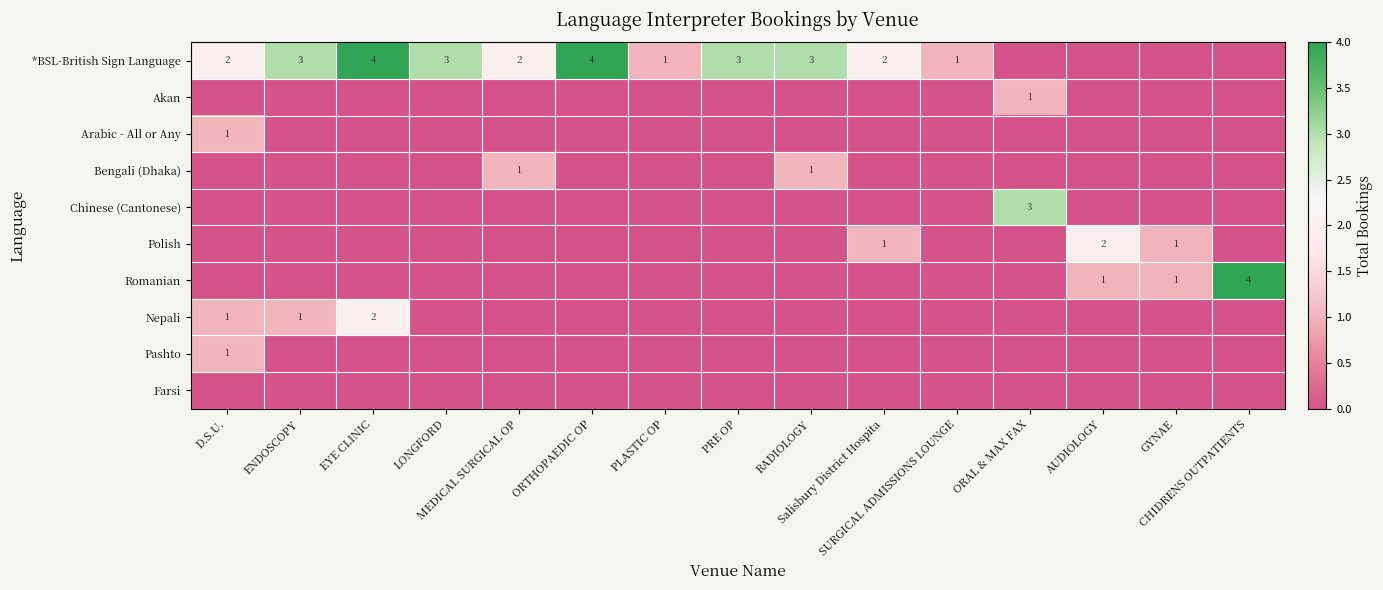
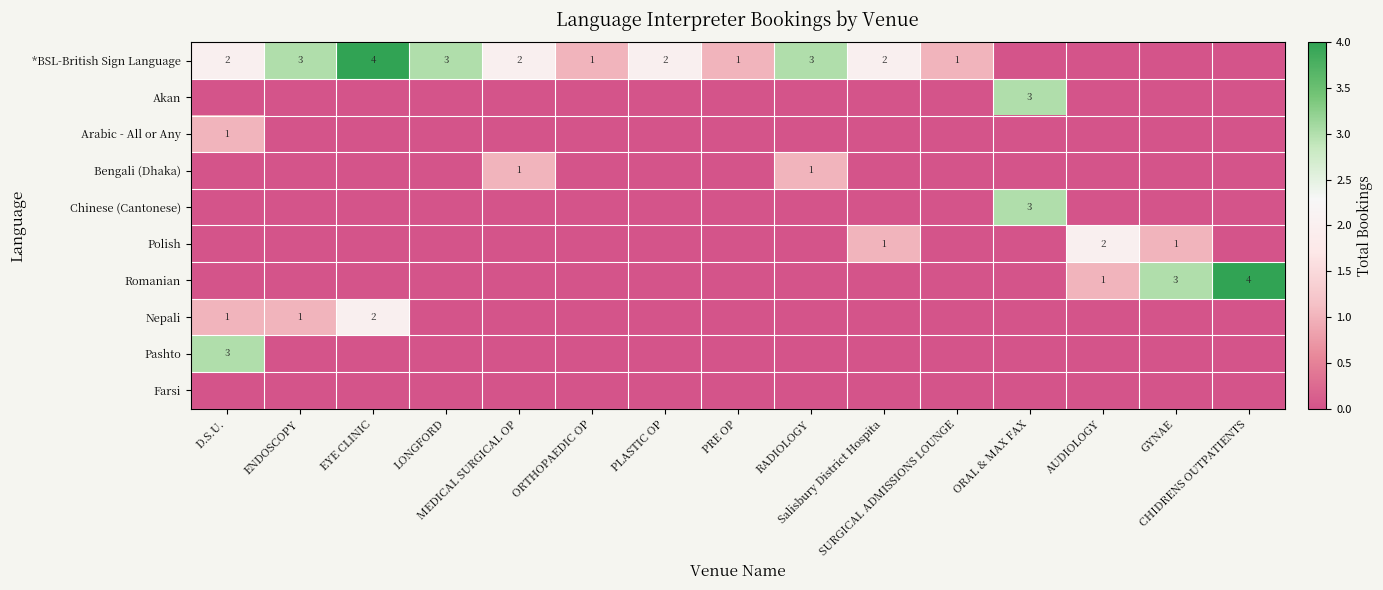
  {
    "*BSL-British Sign Language": {
      "D.S.U.": 2,
      "ENDOSCOPY": 3,
      "EYE CLINIC": 4,
      "LONGFORD": 3,
      "MEDICAL SURGICAL OP": 2,
-     "ORTHOPAEDIC OP": 4,
-     "PLASTIC OP": 1,
-     "PRE OP": 3,
+     "ORTHOPAEDIC OP": 1,
+     "PLASTIC OP": 2,
+     "PRE OP": 1,
      "RADIOLOGY": 3,
      "Salisbury District Hospita": 2,
      "SURGICAL ADMISSIONS LOUNGE": 1
    },
    "Akan": {
-     "ORAL & MAX FAX": 1
+     "ORAL & MAX FAX": 3
    },
    "Arabic - All or Any": {
      "D.S.U.": 1
    },
    "Bengali (Dhaka)": {
      "MEDICAL SURGICAL OP": 1,
      "RADIOLOGY": 1
    },
    "Chinese (Cantonese)": {
      "ORAL & MAX FAX": 3
    },
    "Polish": {
      "Salisbury District Hospita": 1,
      "AUDIOLOGY": 2,
      "GYNAE": 1
    },
    "Romanian": {
      "AUDIOLOGY": 1,
-     "GYNAE": 1,
+     "GYNAE": 3,
      "CHIDRENS OUTPATIENTS": 4
    },
    "Nepali": {
      "D.S.U.": 1,
      "ENDOSCOPY": 1,
      "EYE CLINIC": 2
    },
    "Pashto": {
-     "D.S.U.": 1
+     "D.S.U.": 3
    }
  }
